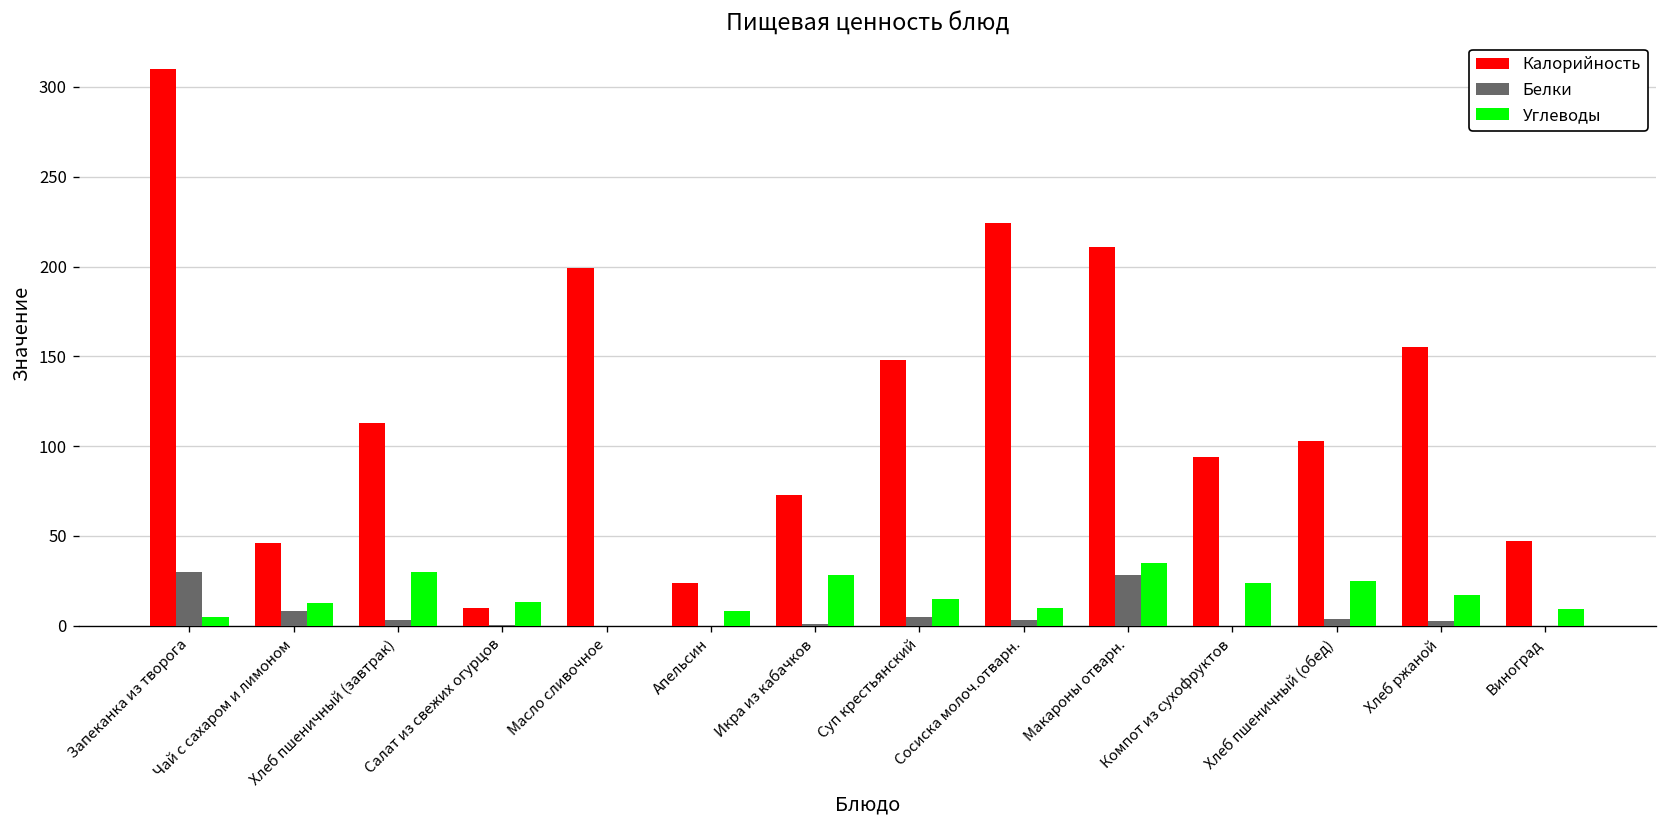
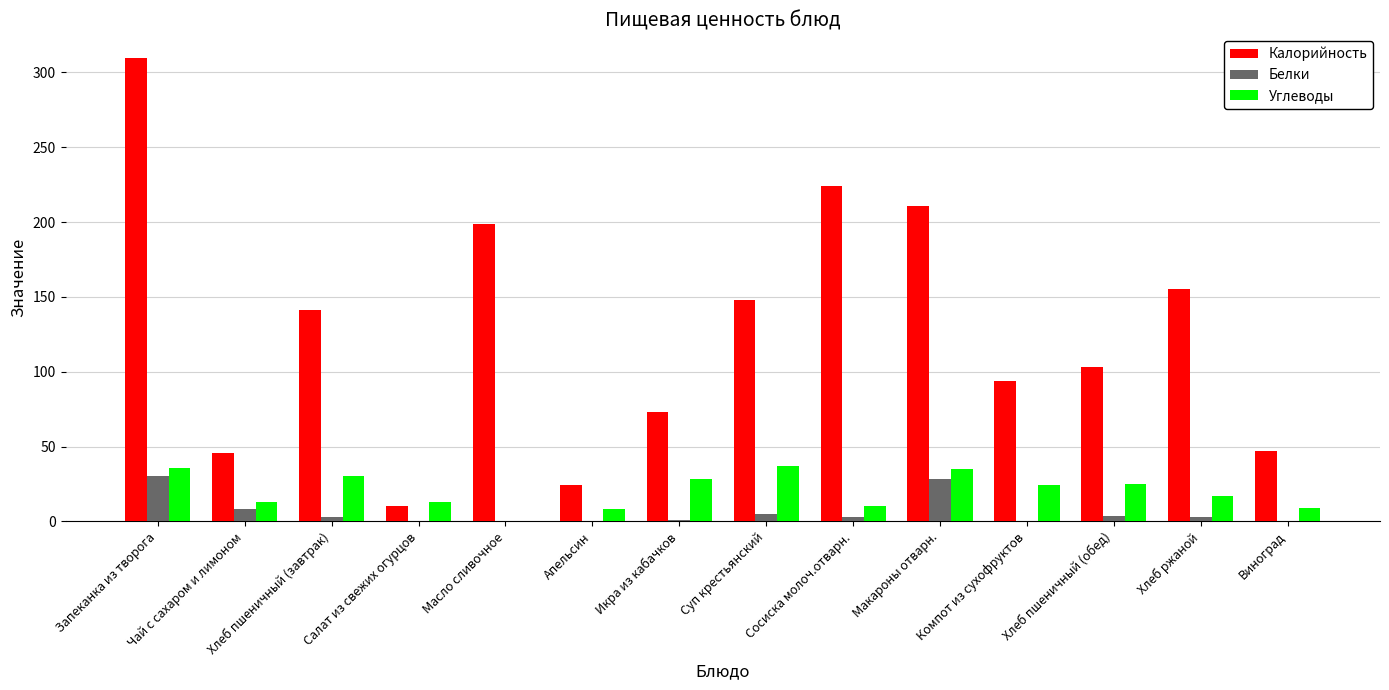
  {
    "Калорийность": {
      "Запеканка из творога": 310,
      "Чай с сахаром и лимоном": 46,
-     "Хлеб пшеничный (завтрак)": 113,
+     "Хлеб пшеничный (завтрак)": 141,
      "Салат из свежих огурцов": 10,
      "Масло сливочное": 199,
      "Апельсин": 24,
      "Икра из кабачков": 73,
      "Суп крестьянский": 148,
      "Сосиска молоч.отварн.": 224,
      "Макароны отварн.": 211,
      "Компот из сухофруктов": 94,
      "Хлеб пшеничный (обед)": 103,
      "Хлеб ржаной": 155,
      "Виноград": 47
    },
    "Белки": {
      "Запеканка из творога": 30,
      "Чай с сахаром и лимоном": 8,
      "Хлеб пшеничный (завтрак)": 3,
      "Масло сливочное": 0,
      "Апельсин": 0,
      "Суп крестьянский": 5,
      "Сосиска молоч.отварн.": 3,
      "Макароны отварн.": 28,
      "Компот из сухофруктов": 0,
      "Хлеб пшеничный (обед)": 4,
      "Хлеб ржаной": 3,
      "Виноград": 0
    },
    "Углеводы": {
-     "Запеканка из творога": 5,
+     "Запеканка из творога": 36,
      "Чай с сахаром и лимоном": 13,
      "Хлеб пшеничный (завтрак)": 30,
      "Салат из свежих огурцов": 13,
      "Масло сливочное": 0,
      "Апельсин": 8,
      "Икра из кабачков": 28,
-     "Суп крестьянский": 15,
+     "Суп крестьянский": 37,
      "Сосиска молоч.отварн.": 10,
      "Макароны отварн.": 35,
      "Компот из сухофруктов": 24,
      "Хлеб пшеничный (обед)": 25,
      "Хлеб ржаной": 17,
      "Виноград": 9
    }
  }
